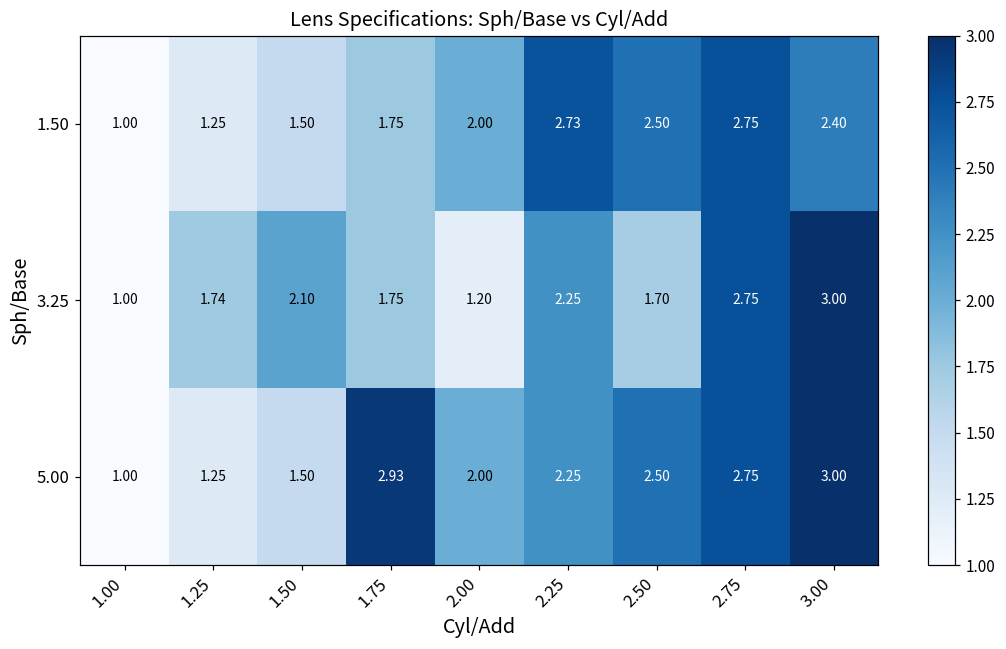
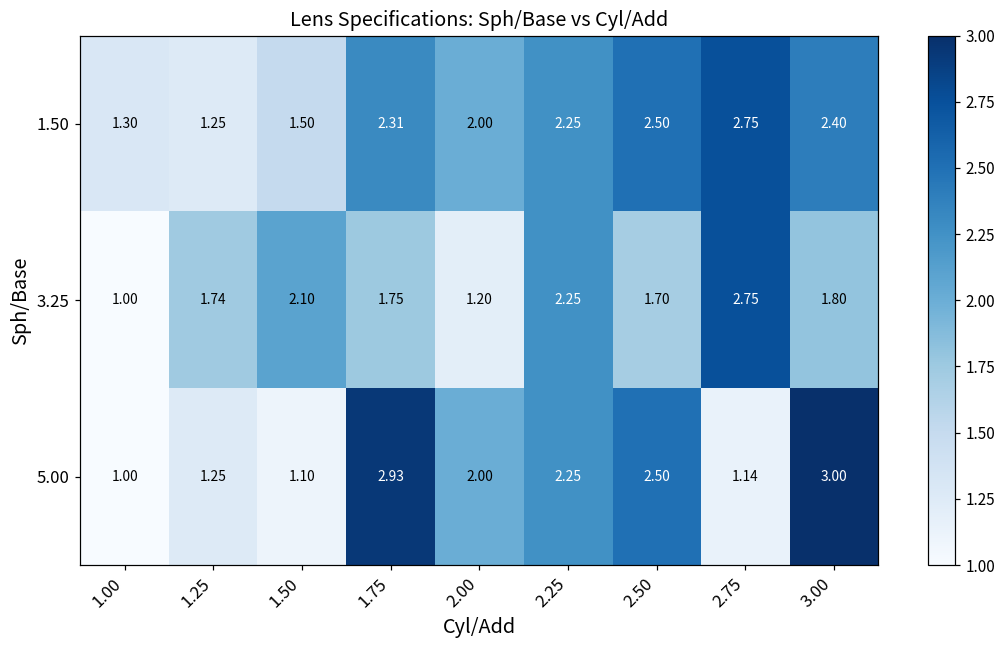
  {
    "1.50": {
-     "1.00": 1.00,
+     "1.00": 1.30,
      "1.25": 1.25,
      "1.50": 1.50,
-     "1.75": 1.75,
+     "1.75": 2.31,
      "2.00": 2.00,
-     "2.25": 2.73,
+     "2.25": 2.25,
      "2.50": 2.50,
      "2.75": 2.75,
      "3.00": 2.40
    },
    "3.25": {
      "1.00": 1.00,
      "1.25": 1.74,
      "1.50": 2.10,
      "1.75": 1.75,
      "2.00": 1.20,
      "2.25": 2.25,
      "2.50": 1.70,
      "2.75": 2.75,
-     "3.00": 3.00
+     "3.00": 1.80
    },
    "5.00": {
      "1.00": 1.00,
      "1.25": 1.25,
-     "1.50": 1.50,
+     "1.50": 1.10,
      "1.75": 2.93,
      "2.00": 2.00,
      "2.25": 2.25,
      "2.50": 2.50,
-     "2.75": 2.75,
+     "2.75": 1.14,
      "3.00": 3.00
    }
  }
